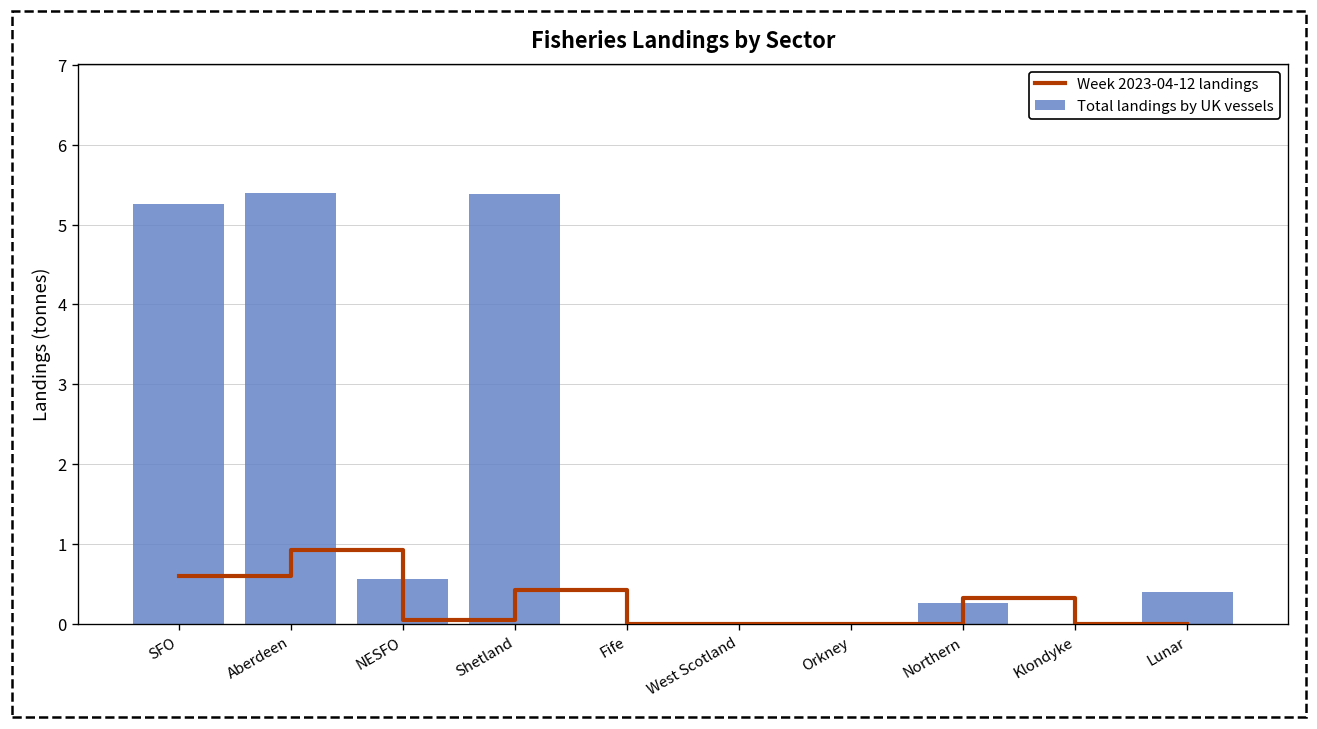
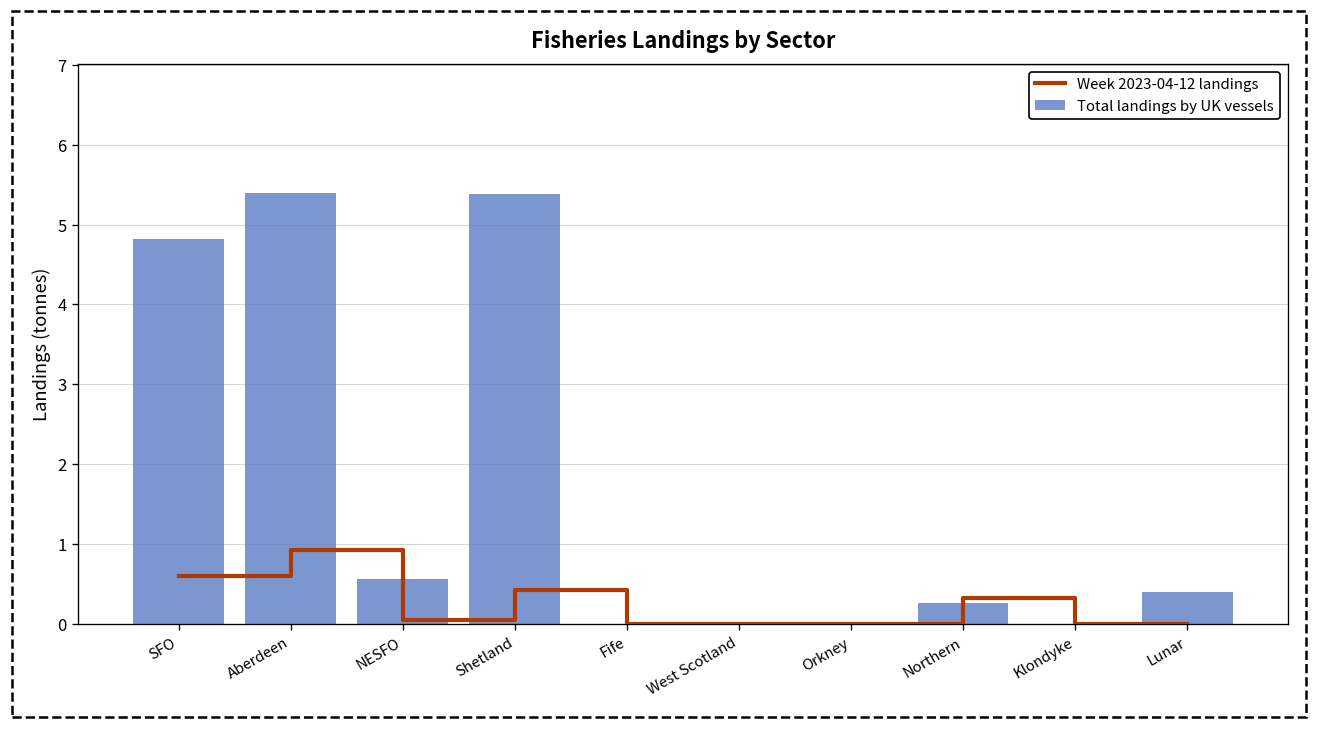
  {
    "Total landings by UK vessels": {
-     "SFO": 5.3,
+     "SFO": 4.8,
      "Aberdeen": 5.4,
      "NESFO": 0.6,
      "Shetland": 5.4,
      "Fife": 0.0,
      "West Scotland": 0.0,
      "Orkney": 0.0,
      "Northern": 0.3,
      "Klondyke": 0.0,
      "Lunar": 0.4
    },
    "Week 2023-04-12 landings": {
      "SFO": 0.6,
      "Aberdeen": 0.9,
      "NESFO": 0.0,
      "Shetland": 0.4,
      "Fife": 0.0,
      "West Scotland": 0.0,
      "Orkney": 0.0,
      "Northern": 0.3,
      "Klondyke": 0.0,
      "Lunar": 0.0
    }
  }
